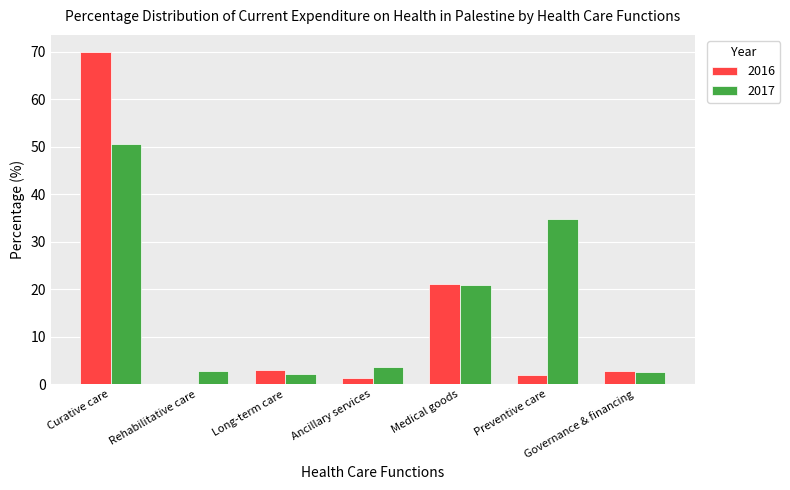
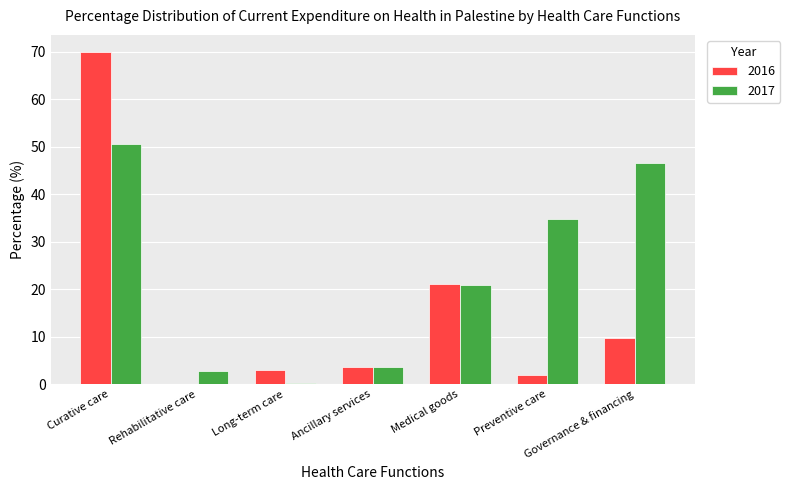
  {
    "2016": {
      "Curative care": 70,
      "Long-term care": 3,
-     "Ancillary services": 1,
+     "Ancillary services": 4,
      "Medical goods": 21,
      "Preventive care": 2,
-     "Governance & financing": 3
+     "Governance & financing": 10
    },
    "2017": {
      "Curative care": 51,
      "Rehabilitative care": 3,
-     "Long-term care": 2,
+     "Long-term care": 0,
      "Ancillary services": 4,
      "Medical goods": 21,
      "Preventive care": 35,
-     "Governance & financing": 3
+     "Governance & financing": 47
    }
  }
